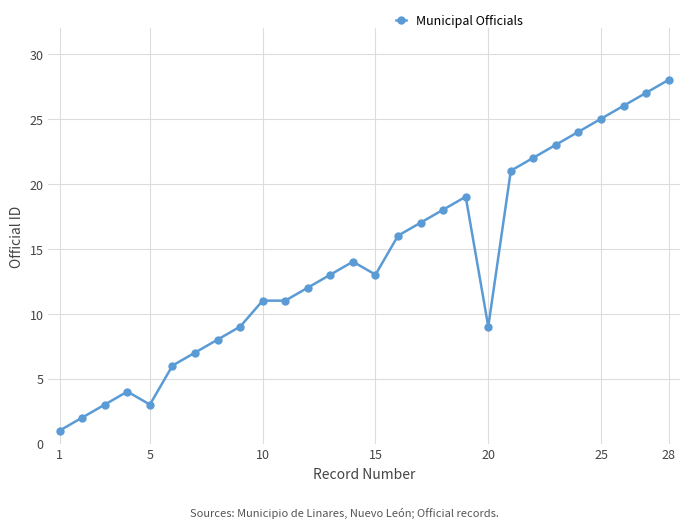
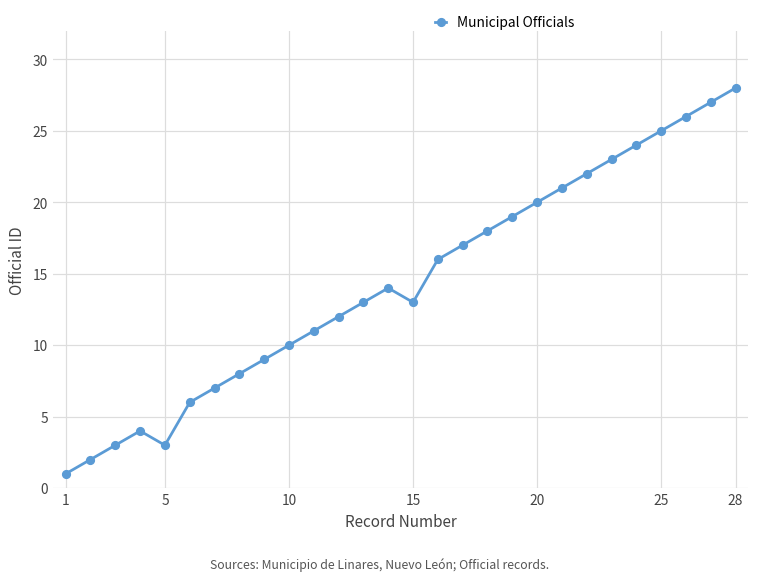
  {
    "1": 1,
    "5": 3,
-   "10": 11,
+   "10": 10,
    "15": 13,
-   "20": 9,
+   "20": 20,
    "25": 25,
    "28": 28
  }
